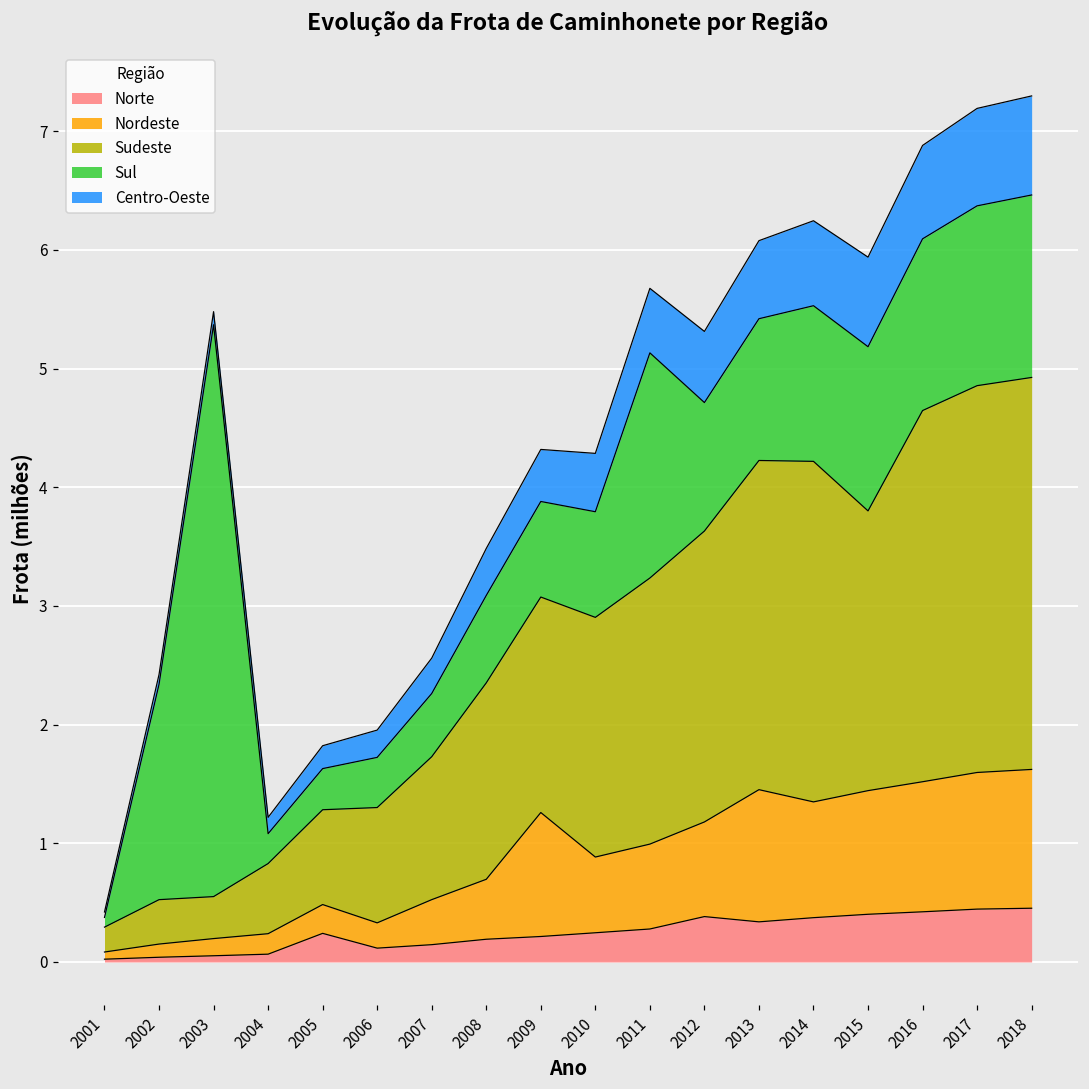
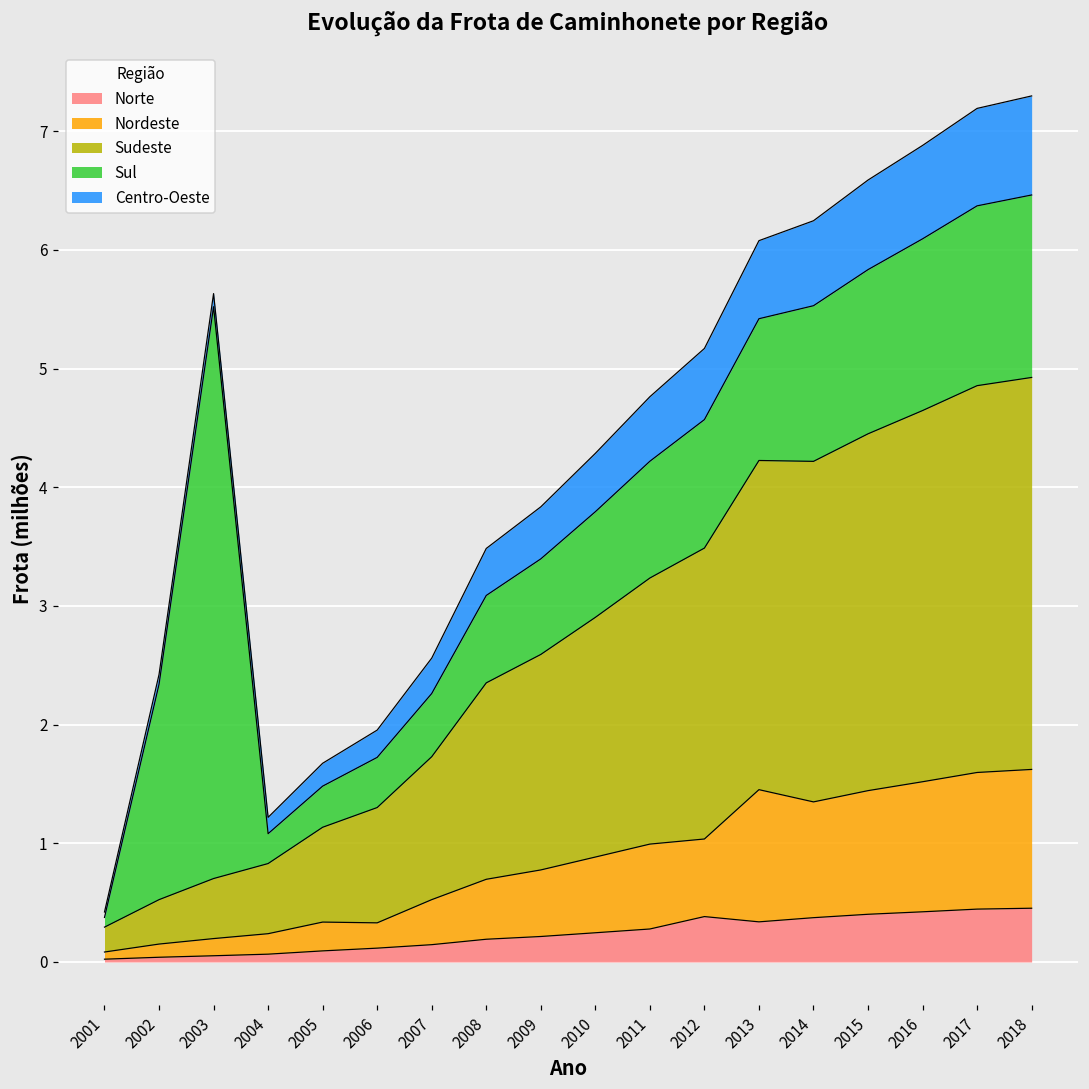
  {
    "Norte": {
      "2001": 0.02,
      "2002": 0.04,
      "2003": 0.05,
      "2004": 0.07,
-     "2005": 0.24,
+     "2005": 0.09,
      "2006": 0.12,
      "2007": 0.15,
      "2008": 0.19,
      "2009": 0.21,
      "2010": 0.25,
      "2011": 0.28,
      "2012": 0.38,
      "2013": 0.34,
      "2014": 0.37,
      "2015": 0.40,
      "2016": 0.42,
      "2017": 0.45,
      "2018": 0.45
    },
    "Nordeste": {
      "2001": 0.06,
      "2002": 0.11,
      "2003": 0.14,
      "2004": 0.17,
      "2005": 0.24,
      "2006": 0.21,
      "2007": 0.38,
      "2008": 0.51,
-     "2009": 1.04,
+     "2009": 0.56,
      "2010": 0.64,
      "2011": 0.72,
-     "2012": 0.80,
+     "2012": 0.65,
      "2013": 1.11,
      "2014": 0.98,
      "2015": 1.04,
      "2016": 1.10,
      "2017": 1.15,
      "2018": 1.17
    },
    "Sudeste": {
      "2001": 0.21,
      "2002": 0.37,
-     "2003": 0.35,
+     "2003": 0.51,
      "2004": 0.59,
      "2005": 0.80,
      "2006": 0.97,
      "2007": 1.20,
      "2008": 1.66,
      "2009": 1.82,
      "2010": 2.02,
      "2011": 2.24,
      "2012": 2.45,
      "2013": 2.77,
      "2014": 2.87,
-     "2015": 2.36,
+     "2015": 3.01,
      "2016": 3.13,
      "2017": 3.26,
      "2018": 3.30
    },
    "Sul": {
      "2001": 0.08,
      "2002": 1.81,
      "2003": 4.82,
      "2004": 0.25,
      "2005": 0.35,
      "2006": 0.42,
      "2007": 0.53,
      "2008": 0.74,
      "2009": 0.81,
      "2010": 0.89,
-     "2011": 1.90,
+     "2011": 0.98,
      "2012": 1.08,
      "2013": 1.19,
      "2014": 1.31,
      "2015": 1.38,
      "2016": 1.45,
      "2017": 1.52,
      "2018": 1.54
    },
    "Centro-Oeste": {
      "2001": 0.05,
      "2002": 0.08,
      "2003": 0.11,
      "2004": 0.14,
      "2005": 0.19,
      "2006": 0.23,
      "2007": 0.30,
      "2008": 0.40,
      "2009": 0.44,
      "2010": 0.49,
      "2011": 0.54,
      "2012": 0.60,
      "2013": 0.66,
      "2014": 0.72,
      "2015": 0.75,
      "2016": 0.79,
      "2017": 0.82,
      "2018": 0.83
    }
  }
